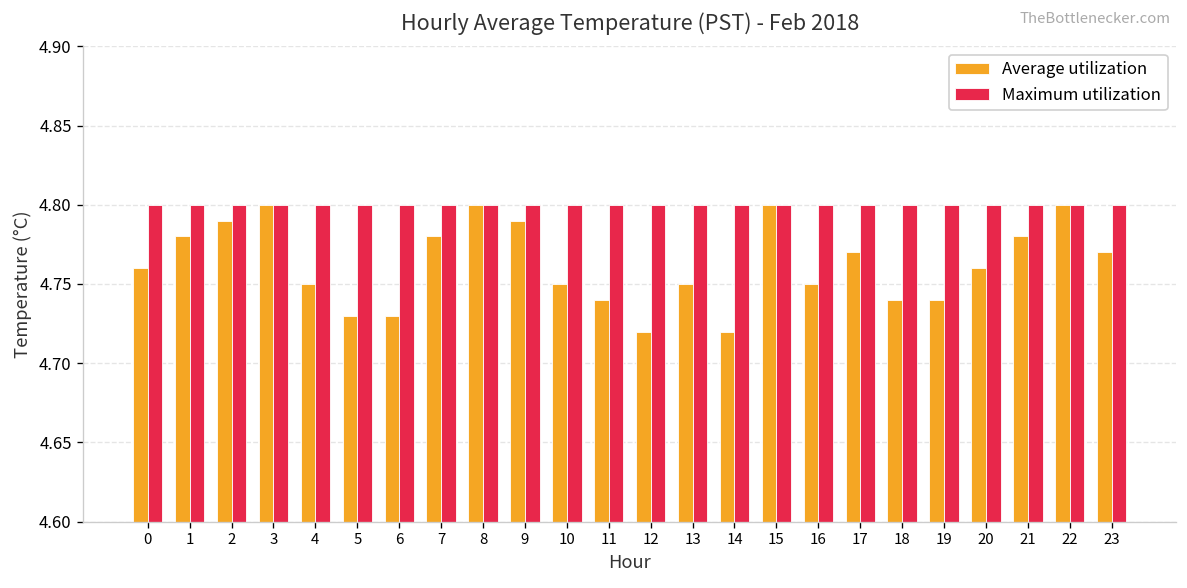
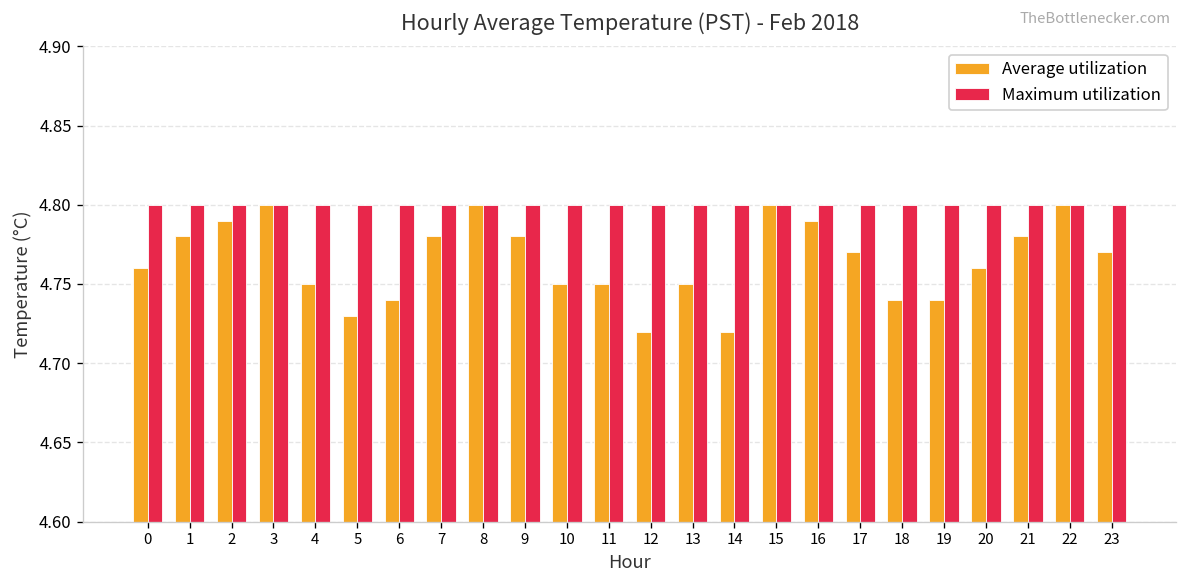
  {
    "Average utilization": {
      "0": 4.76,
      "1": 4.78,
      "2": 4.79,
      "3": 4.80,
      "4": 4.75,
      "5": 4.73,
-     "6": 4.73,
+     "6": 4.74,
      "7": 4.78,
      "8": 4.80,
-     "9": 4.79,
+     "9": 4.78,
      "10": 4.75,
-     "11": 4.74,
+     "11": 4.75,
      "12": 4.72,
      "13": 4.75,
      "14": 4.72,
      "15": 4.80,
-     "16": 4.75,
+     "16": 4.79,
      "17": 4.77,
      "18": 4.74,
      "19": 4.74,
      "20": 4.76,
      "21": 4.78,
      "22": 4.80,
      "23": 4.77
    },
    "Maximum utilization": {
      "0": 4.80,
      "1": 4.80,
      "2": 4.80,
      "3": 4.80,
      "4": 4.80,
      "5": 4.80,
      "6": 4.80,
      "7": 4.80,
      "8": 4.80,
      "9": 4.80,
      "10": 4.80,
      "11": 4.80,
      "12": 4.80,
      "13": 4.80,
      "14": 4.80,
      "15": 4.80,
      "16": 4.80,
      "17": 4.80,
      "18": 4.80,
      "19": 4.80,
      "20": 4.80,
      "21": 4.80,
      "22": 4.80,
      "23": 4.80
    }
  }
